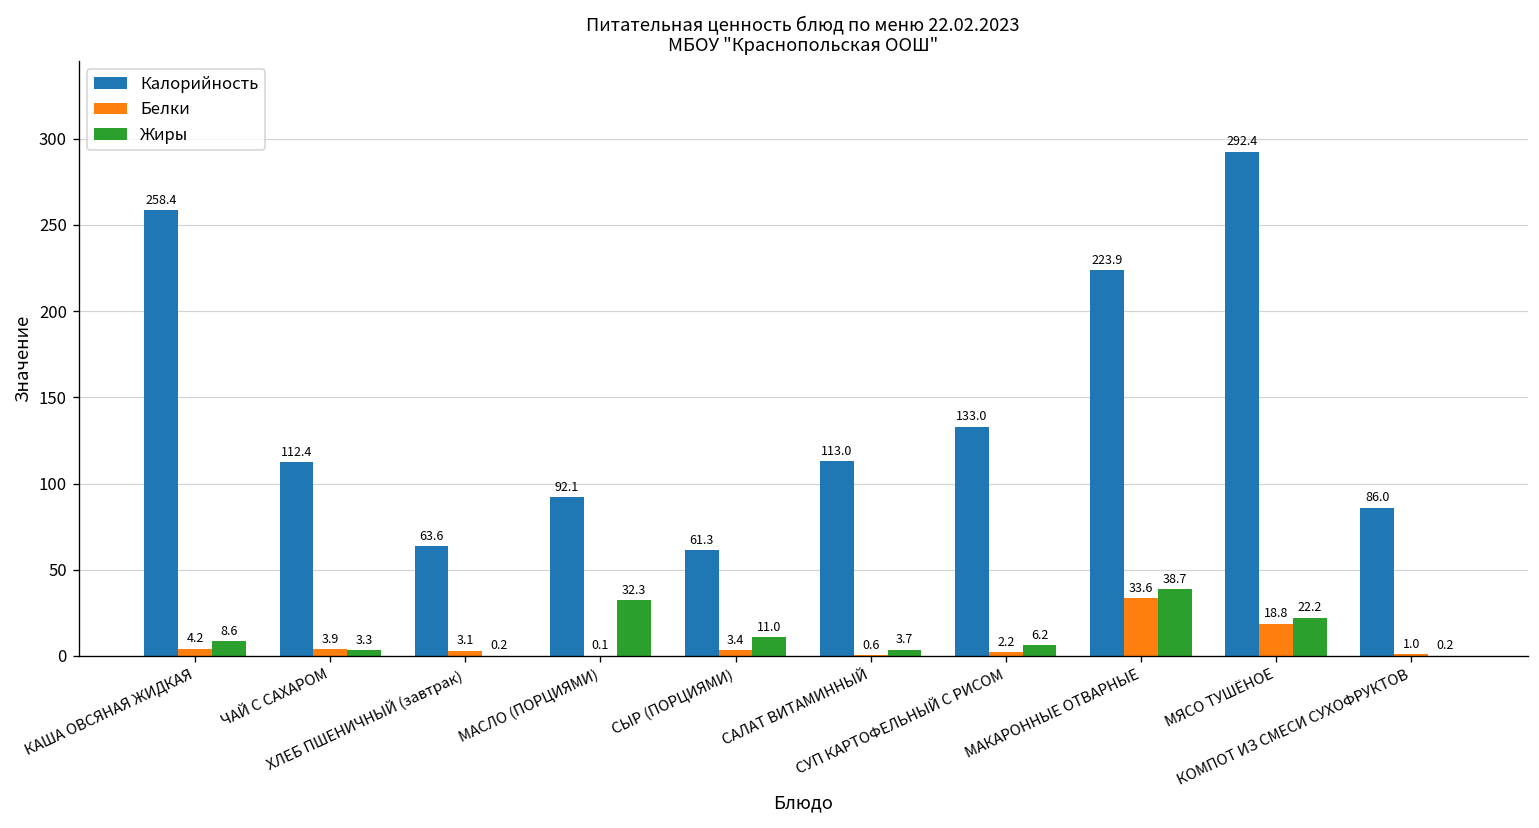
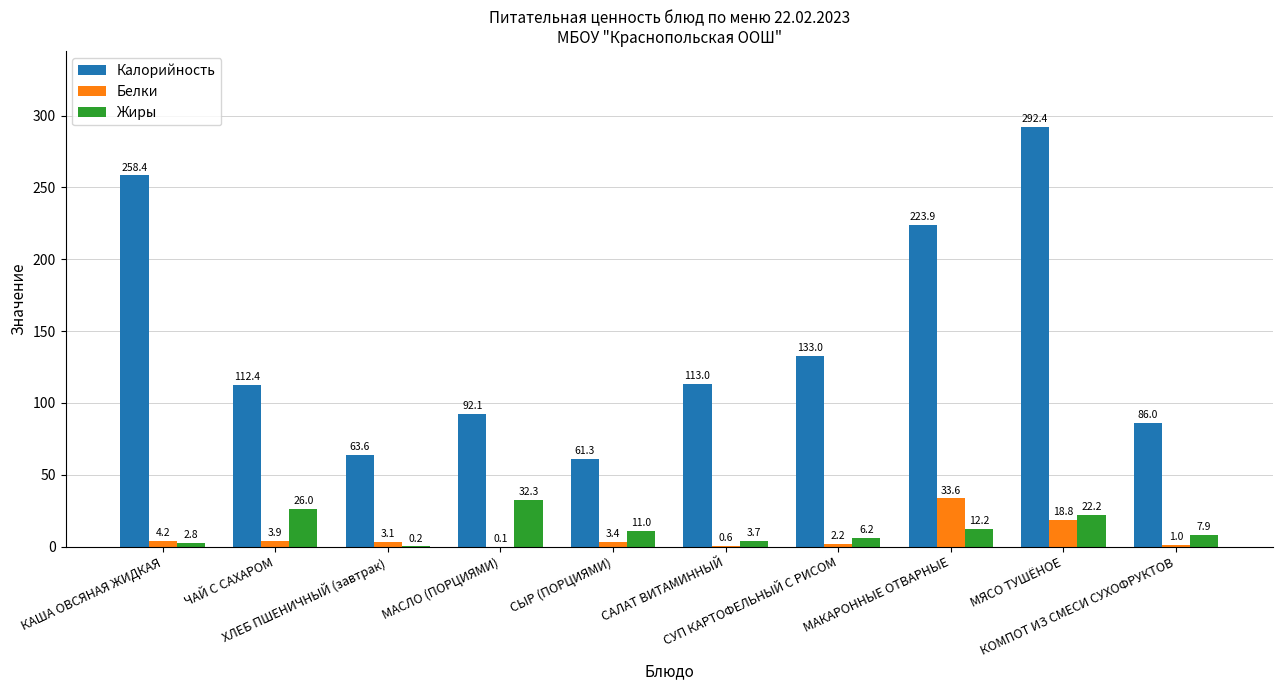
  {
    "Калорийность": {
      "КАША ОВСЯНАЯ ЖИДКАЯ": 258.4,
      "ЧАЙ С САХАРОМ": 112.4,
      "ХЛЕБ ПШЕНИЧНЫЙ (завтрак)": 63.6,
      "МАСЛО (ПОРЦИЯМИ)": 92.1,
      "СЫР (ПОРЦИЯМИ)": 61.3,
      "САЛАТ ВИТАМИННЫЙ": 113.0,
      "СУП КАРТОФЕЛЬНЫЙ С РИСОМ": 133.0,
      "МАКАРОННЫЕ ОТВАРНЫЕ": 223.9,
      "МЯСО ТУШЁНОЕ": 292.4,
      "КОМПОТ ИЗ СМЕСИ СУХОФРУКТОВ": 86.0
    },
    "Белки": {
      "КАША ОВСЯНАЯ ЖИДКАЯ": 4.2,
      "ЧАЙ С САХАРОМ": 3.9,
      "ХЛЕБ ПШЕНИЧНЫЙ (завтрак)": 3.1,
      "МАСЛО (ПОРЦИЯМИ)": 0.1,
      "СЫР (ПОРЦИЯМИ)": 3.4,
      "САЛАТ ВИТАМИННЫЙ": 0.6,
      "СУП КАРТОФЕЛЬНЫЙ С РИСОМ": 2.2,
      "МАКАРОННЫЕ ОТВАРНЫЕ": 33.6,
      "МЯСО ТУШЁНОЕ": 18.8,
      "КОМПОТ ИЗ СМЕСИ СУХОФРУКТОВ": 1.0
    },
    "Жиры": {
-     "КАША ОВСЯНАЯ ЖИДКАЯ": 8.6,
-     "ЧАЙ С САХАРОМ": 3.3,
+     "КАША ОВСЯНАЯ ЖИДКАЯ": 2.8,
+     "ЧАЙ С САХАРОМ": 26.0,
      "ХЛЕБ ПШЕНИЧНЫЙ (завтрак)": 0.2,
      "МАСЛО (ПОРЦИЯМИ)": 32.3,
      "СЫР (ПОРЦИЯМИ)": 11.0,
      "САЛАТ ВИТАМИННЫЙ": 3.7,
      "СУП КАРТОФЕЛЬНЫЙ С РИСОМ": 6.2,
-     "МАКАРОННЫЕ ОТВАРНЫЕ": 38.7,
+     "МАКАРОННЫЕ ОТВАРНЫЕ": 12.2,
      "МЯСО ТУШЁНОЕ": 22.2,
-     "КОМПОТ ИЗ СМЕСИ СУХОФРУКТОВ": 0.2
+     "КОМПОТ ИЗ СМЕСИ СУХОФРУКТОВ": 7.9
    }
  }
